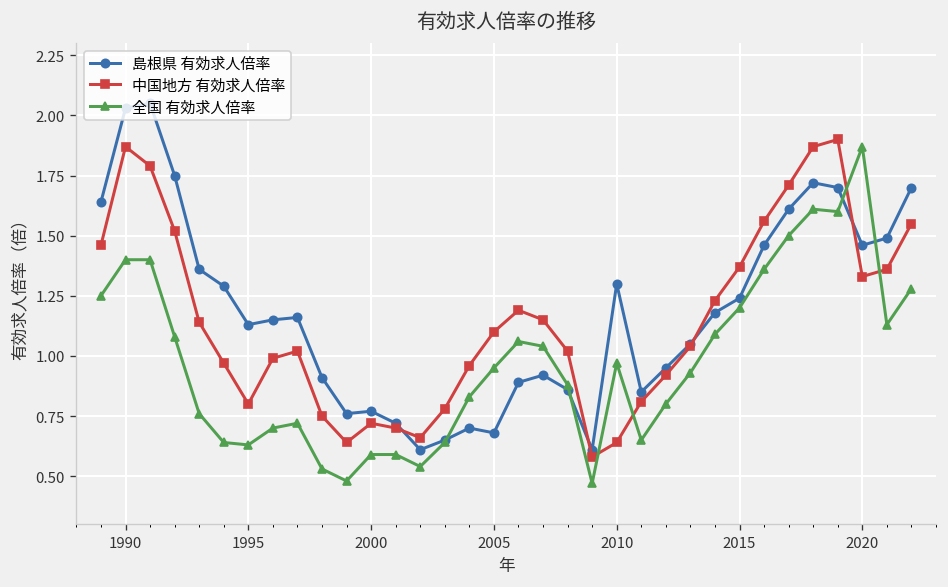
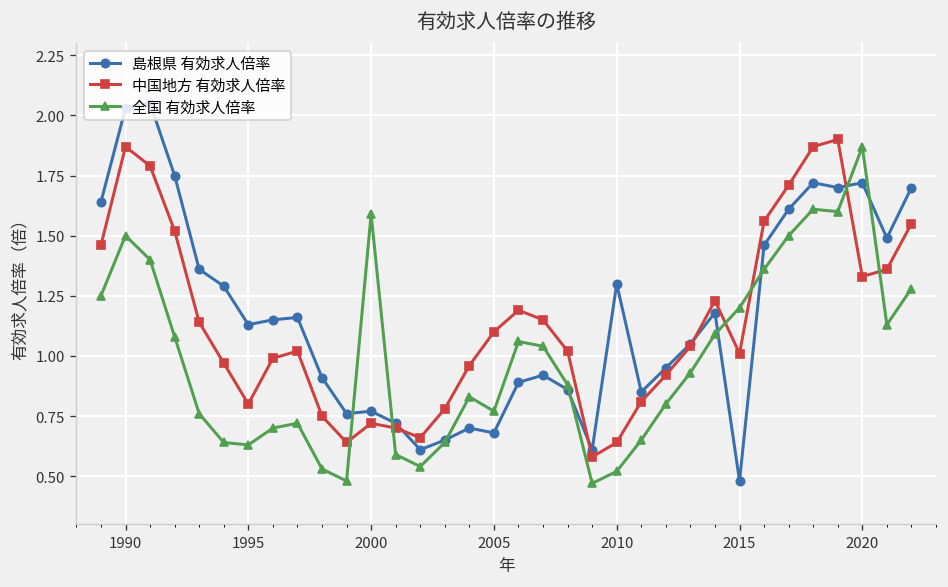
  {
    "島根県 有効求人倍率": {
      "1995": 1.13,
      "2000": 0.77,
      "2005": 0.68,
      "2010": 1.30,
-     "2015": 1.24,
-     "2020": 1.46
+     "2015": 0.48,
+     "2020": 1.72
    },
    "中国地方 有効求人倍率": {
      "1990": 1.87,
      "1995": 0.80,
      "2000": 0.72,
      "2005": 1.10,
      "2010": 0.64,
-     "2015": 1.37,
+     "2015": 1.01,
      "2020": 1.33
    },
    "全国 有効求人倍率": {
-     "1990": 1.4,
+     "1990": 1.5,
      "1995": 0.63,
-     "2000": 0.59,
-     "2005": 0.95,
-     "2010": 0.97,
+     "2000": 1.59,
+     "2005": 0.77,
+     "2010": 0.52,
      "2015": 1.20,
      "2020": 1.87
    }
  }
